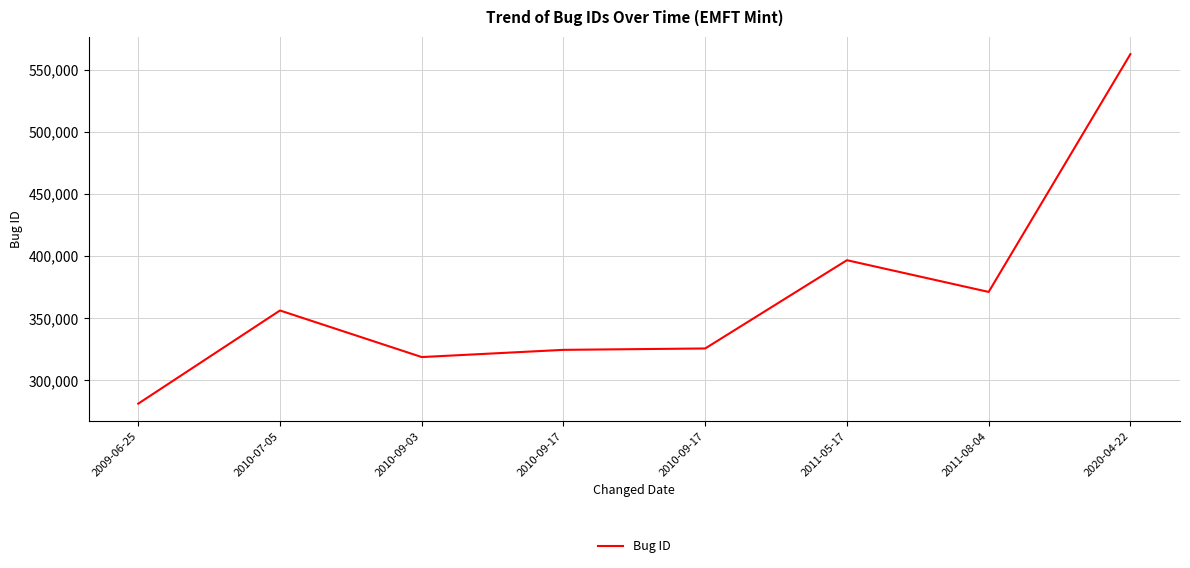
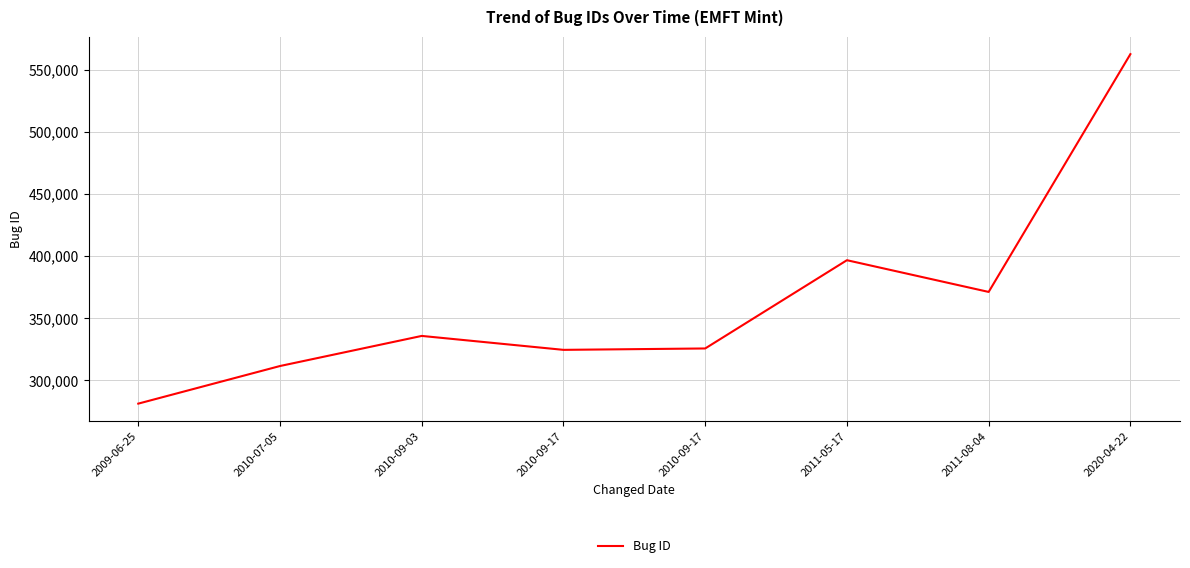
  {
    "2009-06-25": "281,000",
-   "2010-07-05": "356,000",
-   "2010-09-03": "319,000",
+   "2010-07-05": "311,000",
+   "2010-09-03": "336,000",
    "2011-05-17": "397,000",
    "2011-08-04": "371,000",
    "2020-04-22": "562,000"
  }
